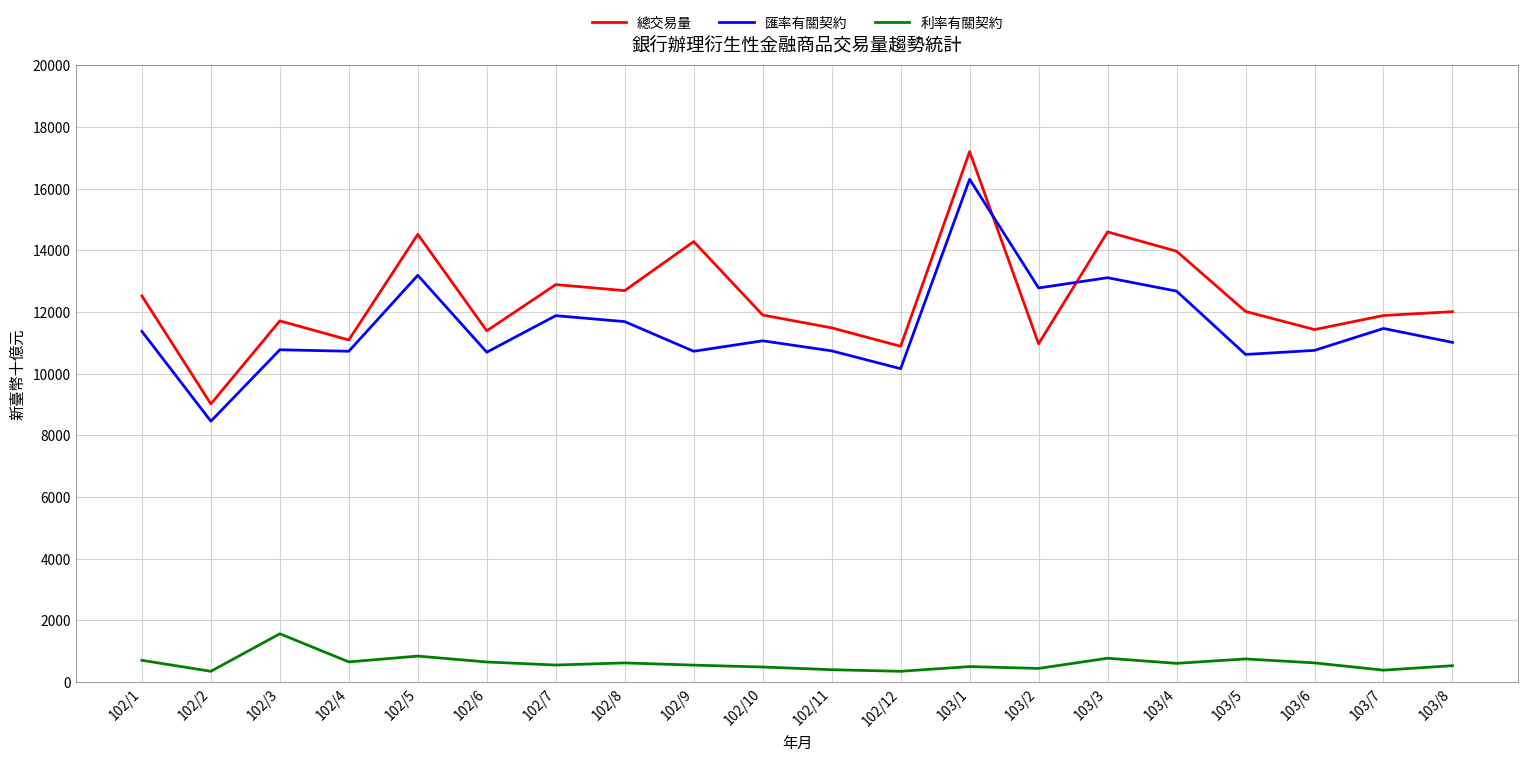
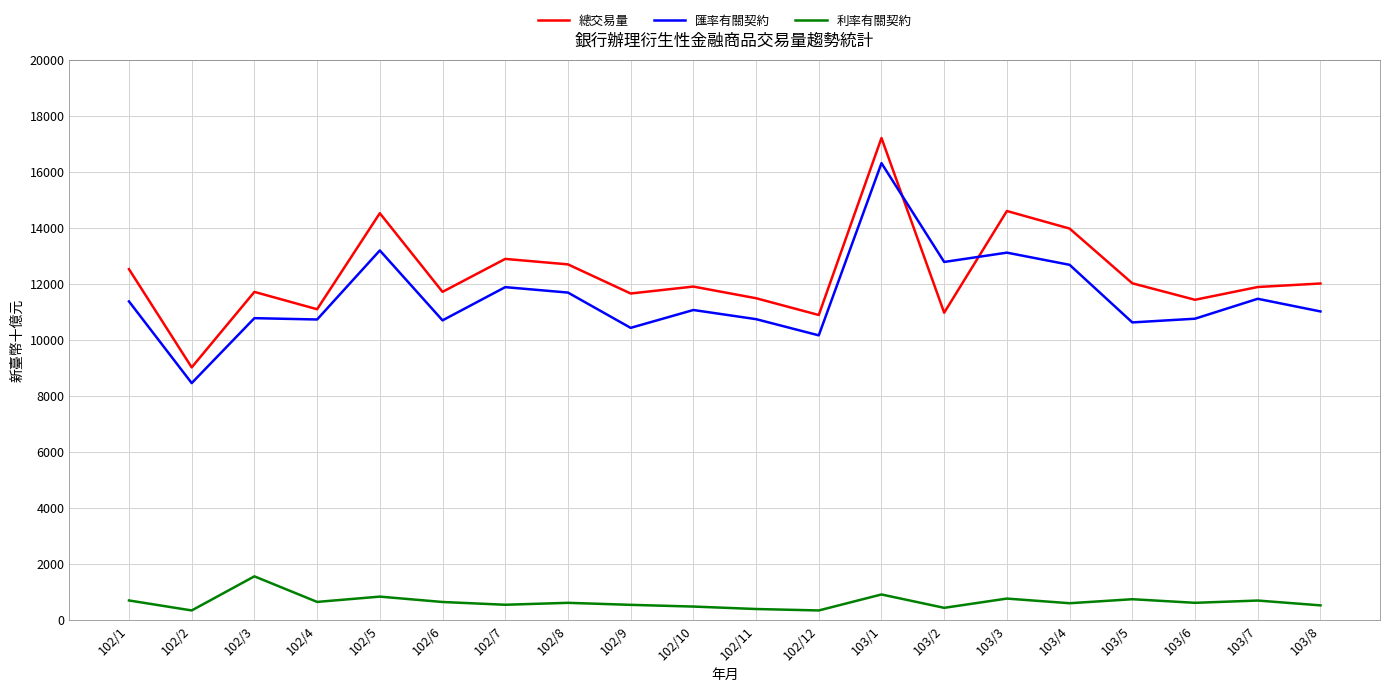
  {
    "總交易量": {
      "102/1": 12500,
      "102/2": 9000,
      "102/3": 11700,
      "102/4": 11100,
      "102/5": 14500,
-     "102/6": 11400,
+     "102/6": 11700,
      "102/7": 12900,
      "102/8": 12700,
-     "102/9": 14300,
+     "102/9": 11700,
      "102/10": 11900,
      "102/11": 11500,
      "102/12": 10900,
      "103/1": 17200,
      "103/2": 11000,
      "103/3": 14600,
      "103/4": 14000,
      "103/5": 12000,
      "103/6": 11400,
      "103/7": 11900,
      "103/8": 12000
    },
    "匯率有關契約": {
      "102/1": 11400,
      "102/2": 8500,
      "102/3": 10800,
      "102/4": 10700,
      "102/5": 13200,
      "102/6": 10700,
      "102/7": 11900,
      "102/8": 11700,
-     "102/9": 10700,
+     "102/9": 10400,
      "102/10": 11100,
      "102/11": 10700,
      "102/12": 10200,
      "103/1": 16300,
      "103/2": 12800,
      "103/3": 13100,
      "103/4": 12700,
      "103/5": 10600,
      "103/6": 10800,
      "103/7": 11500,
      "103/8": 11000
    },
    "利率有關契約": {
      "102/1": 700,
      "102/2": 300,
      "102/3": 1600,
      "102/4": 700,
      "102/5": 800,
      "102/6": 600,
      "102/7": 600,
      "102/8": 600,
      "102/9": 500,
      "102/10": 500,
      "102/11": 400,
      "102/12": 300,
-     "103/1": 500,
+     "103/1": 900,
      "103/2": 400,
      "103/3": 800,
      "103/4": 600,
      "103/5": 700,
      "103/6": 600,
-     "103/7": 400,
+     "103/7": 700,
      "103/8": 500
    }
  }
